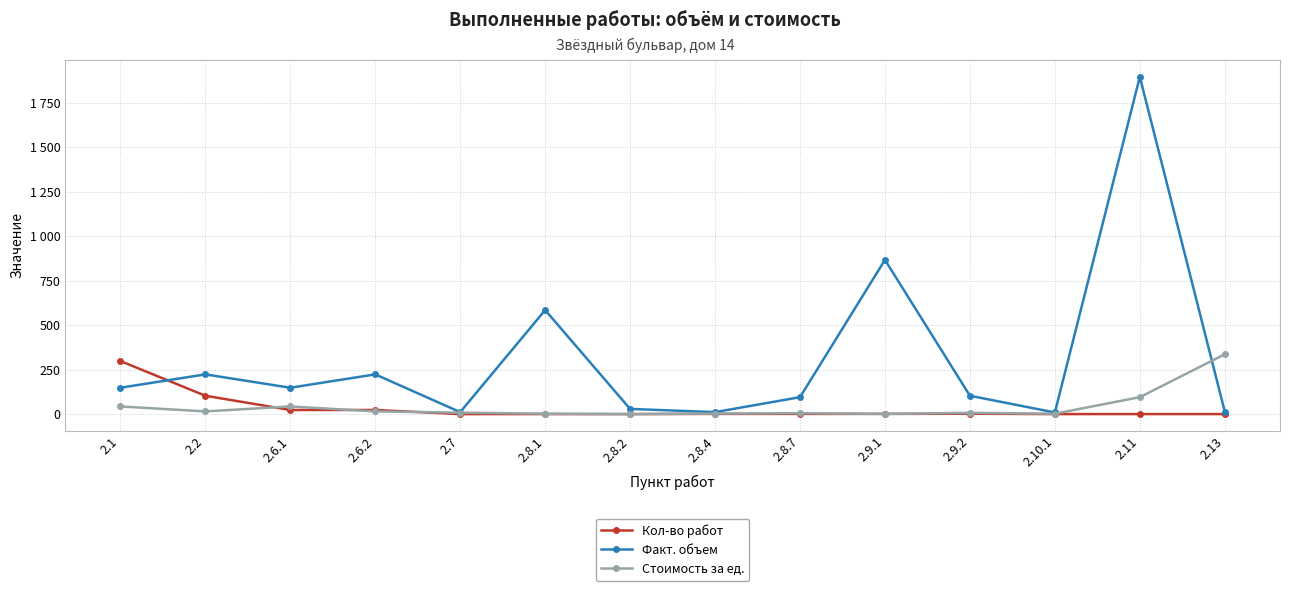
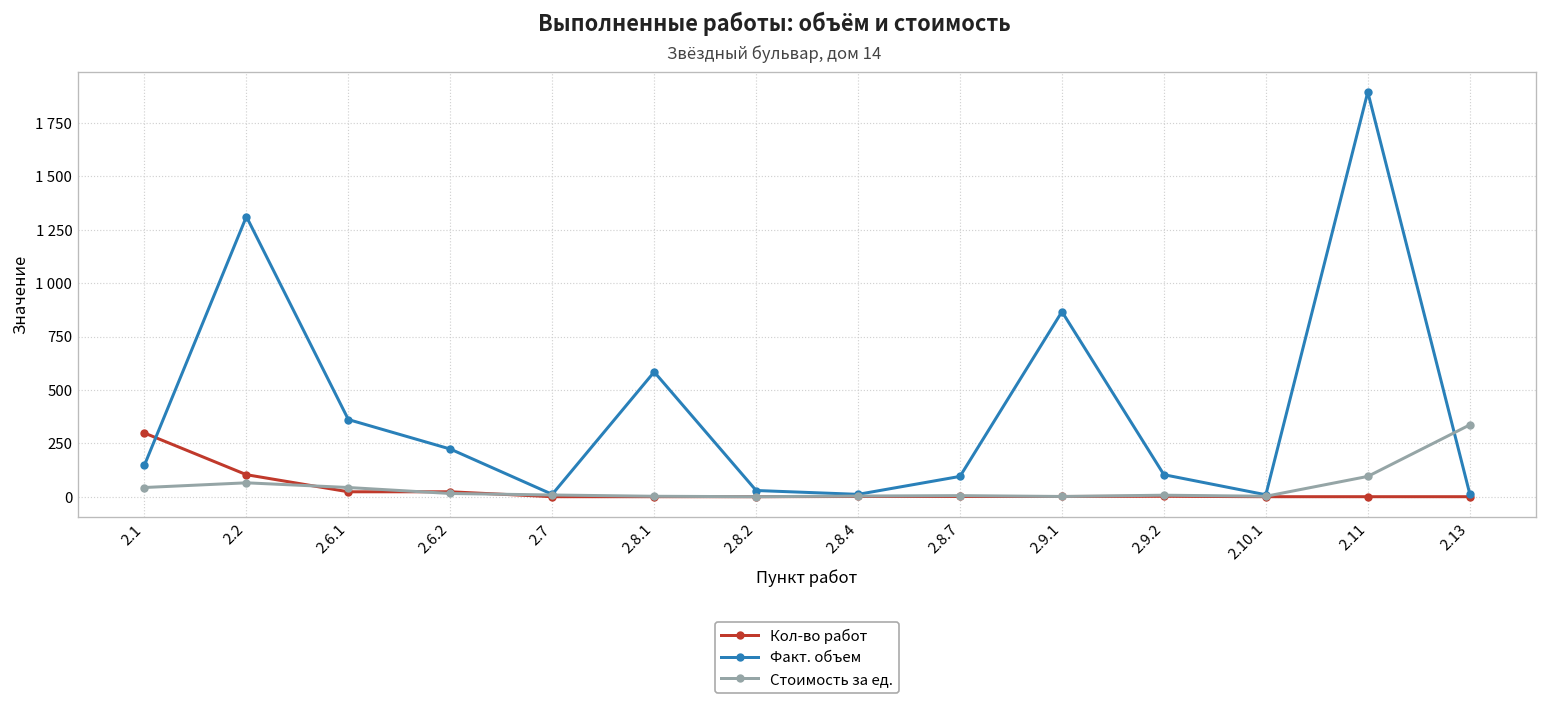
  {
    "Кол-во работ": {
      "2.1": 300,
      "2.2": 100,
      "2.6.1": 20,
      "2.11": 0
    },
    "Факт. объем": {
      "2.1": 150,
-     "2.2": 220,
-     "2.6.1": 150,
+     "2.2": 1310,
+     "2.6.1": 360,
      "2.6.2": 220,
      "2.8.1": 590,
      "2.8.2": 30,
      "2.8.7": 100,
      "2.9.1": 870,
      "2.9.2": 100,
      "2.11": 1900
    },
    "Стоимость за ед.": {
      "2.1": 40,
-     "2.2": 20,
+     "2.2": 70,
      "2.6.1": 40,
      "2.11": 100,
      "2.13": 340
    }
  }
